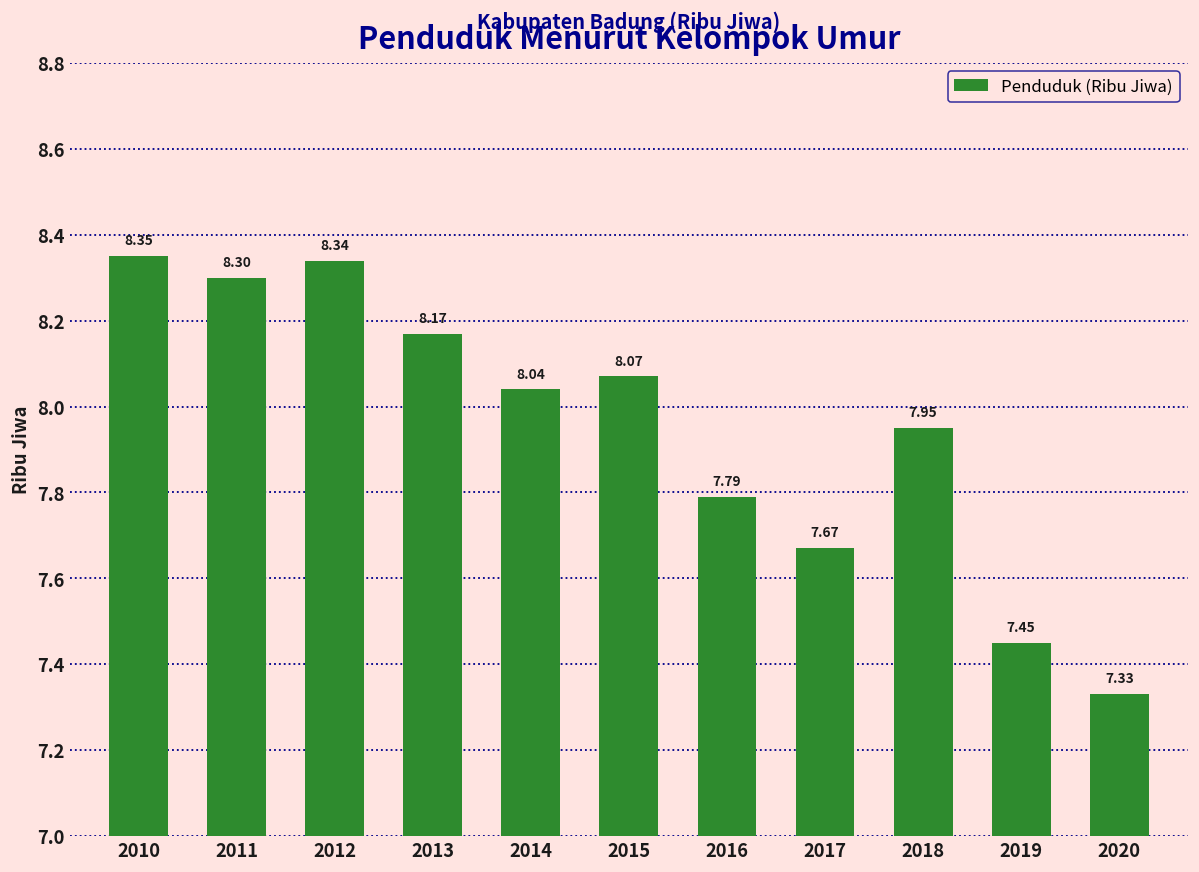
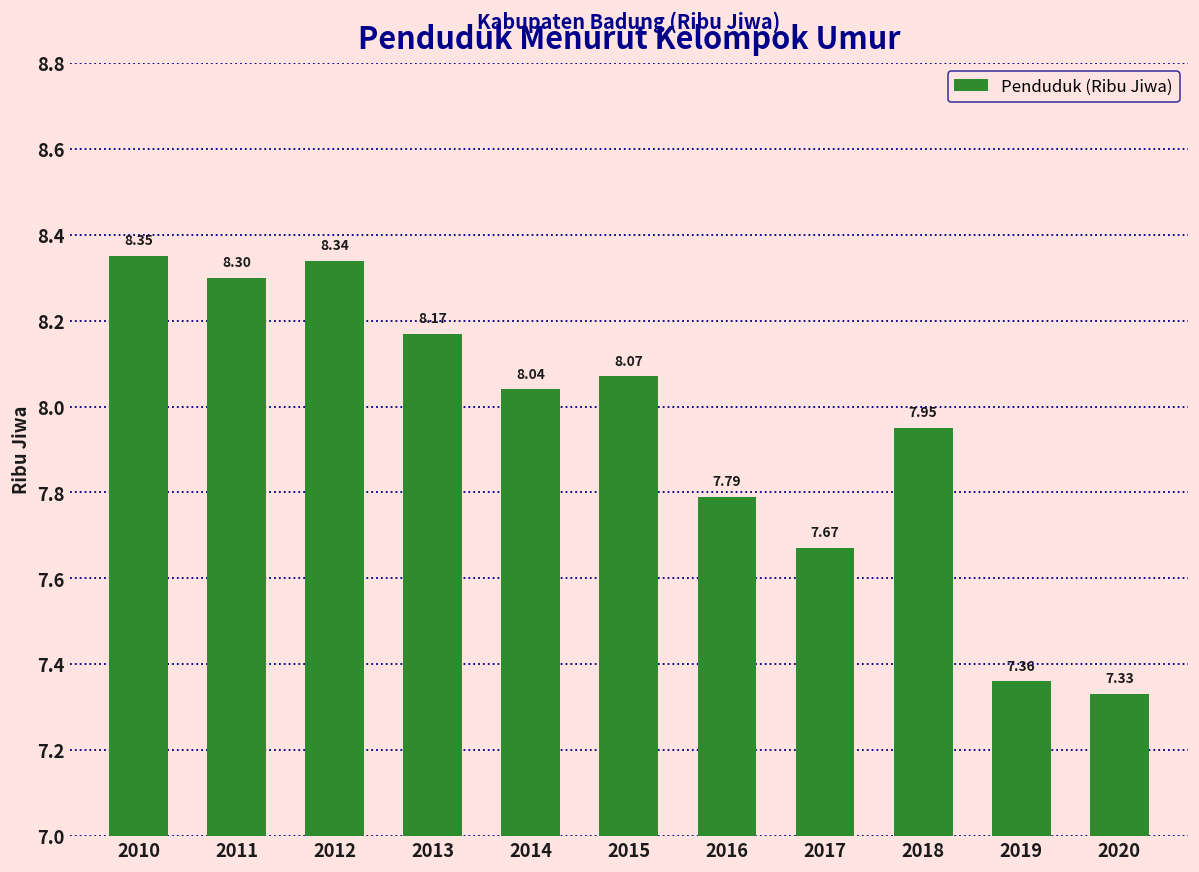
  {
    "2010": 8.35,
    "2011": 8.30,
    "2012": 8.34,
    "2013": 8.17,
    "2014": 8.04,
    "2015": 8.07,
    "2016": 7.79,
    "2017": 7.67,
    "2018": 7.95,
-   "2019": 7.45,
+   "2019": 7.36,
    "2020": 7.33
  }
